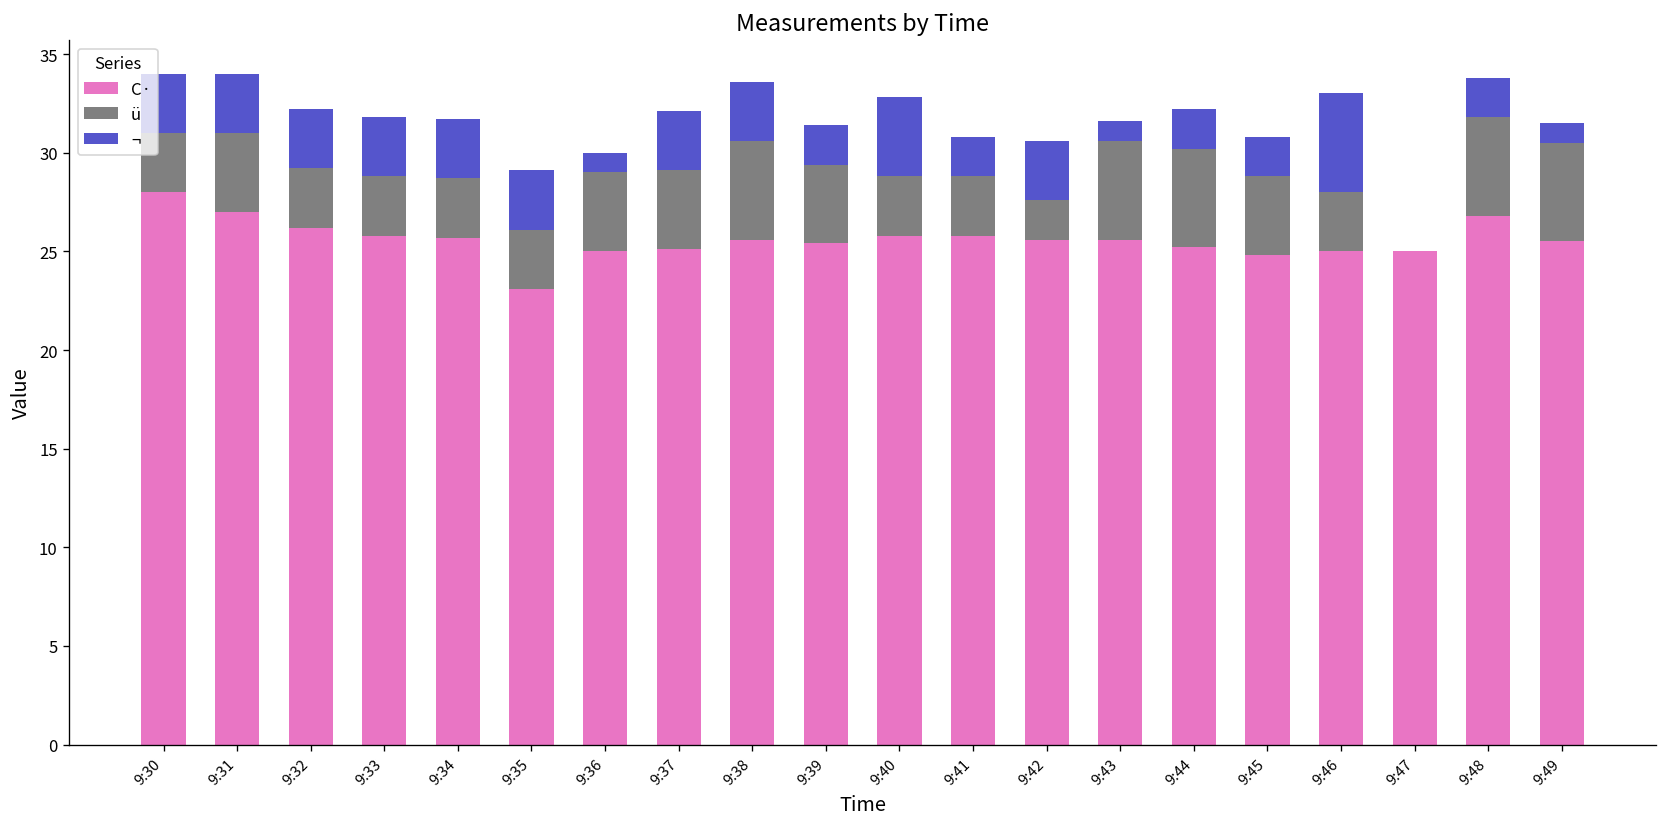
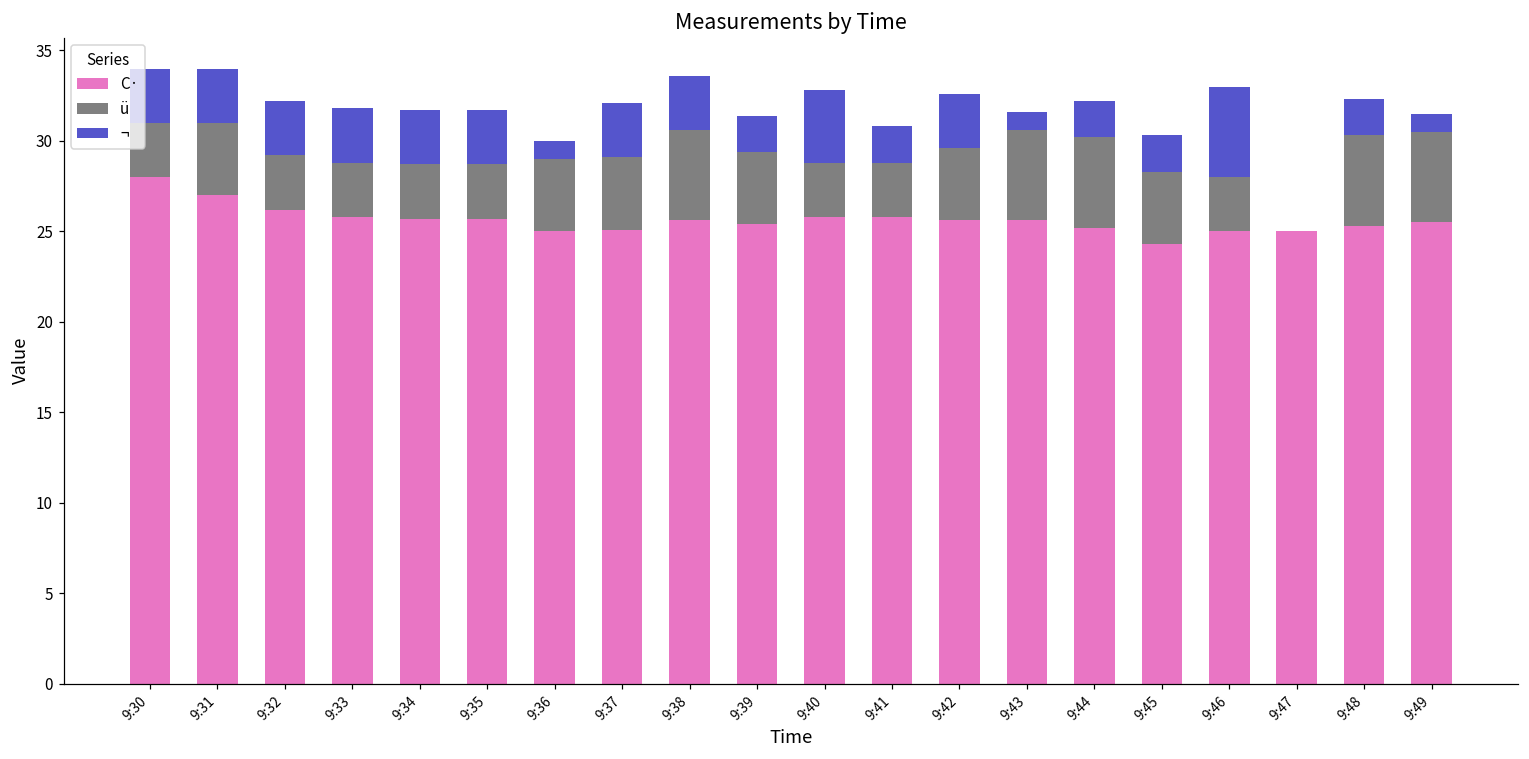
  {
    "C·": {
      "9:30": 28.0,
      "9:31": 27.0,
      "9:32": 26.2,
      "9:33": 25.8,
      "9:34": 25.7,
-     "9:35": 23.1,
+     "9:35": 25.7,
      "9:36": 25.0,
      "9:37": 25.1,
      "9:38": 25.6,
      "9:39": 25.4,
      "9:40": 25.8,
      "9:41": 25.8,
      "9:42": 25.6,
      "9:43": 25.6,
      "9:44": 25.2,
-     "9:45": 24.8,
+     "9:45": 24.3,
      "9:46": 25.0,
      "9:47": 25.0,
-     "9:48": 26.8,
+     "9:48": 25.3,
      "9:49": 25.5
    },
    "ü": {
      "9:30": 3,
      "9:31": 4,
      "9:32": 3,
      "9:33": 3,
      "9:34": 3,
      "9:35": 3,
      "9:36": 4,
      "9:37": 4,
      "9:38": 5,
      "9:39": 4,
      "9:40": 3,
      "9:41": 3,
-     "9:42": 2,
+     "9:42": 4,
      "9:43": 5,
      "9:44": 5,
      "9:45": 4,
      "9:46": 3,
      "9:47": 0,
      "9:48": 5,
      "9:49": 5
    },
    "¬": {
      "9:30": 3.0,
      "9:31": 3.0,
      "9:32": 3.0,
      "9:33": 3.0,
      "9:34": 3.0,
      "9:35": 3.0,
      "9:36": 1.0,
      "9:37": 3.0,
      "9:38": 3.0,
      "9:39": 2.0,
      "9:40": 4.0,
      "9:41": 2.0,
      "9:42": 3.0,
      "9:43": 1.0,
      "9:44": 2.0,
      "9:45": 2.0,
      "9:46": 5.0,
      "9:47": 0.0,
      "9:48": 2.0,
      "9:49": 1.0
    }
  }
